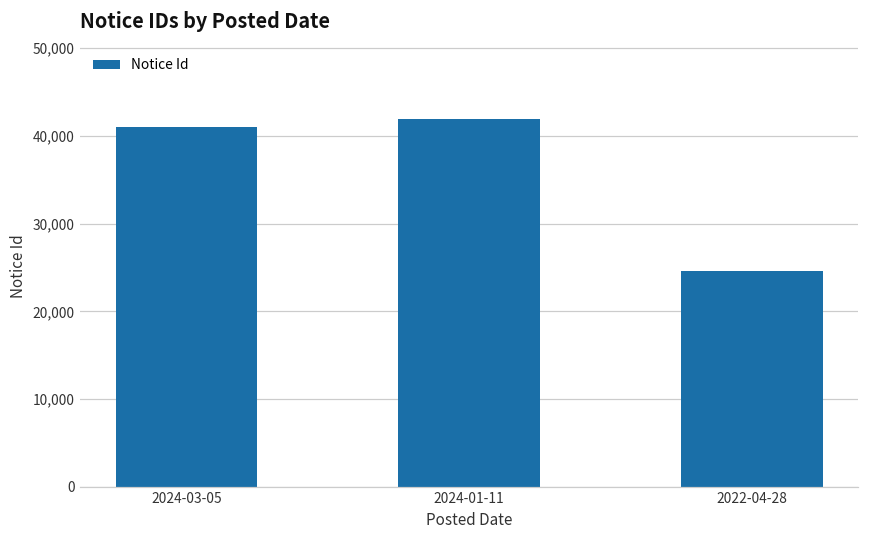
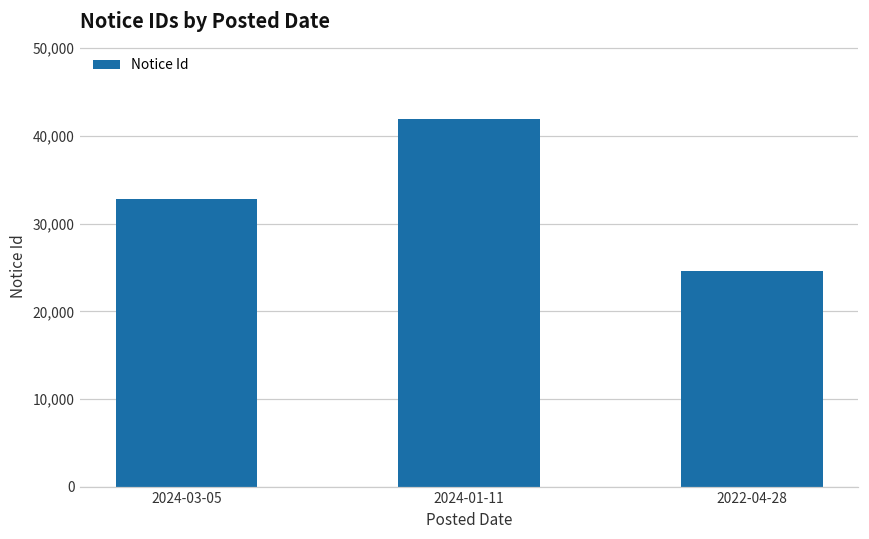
  {
-   "2024-03-05": "41,000",
+   "2024-03-05": "33,000",
    "2024-01-11": "42,000",
    "2022-04-28": "25,000"
  }
